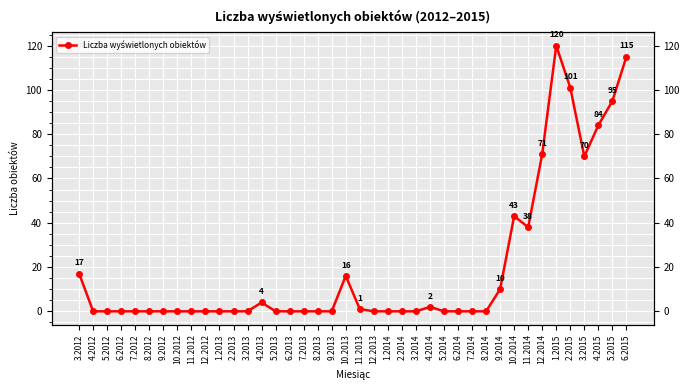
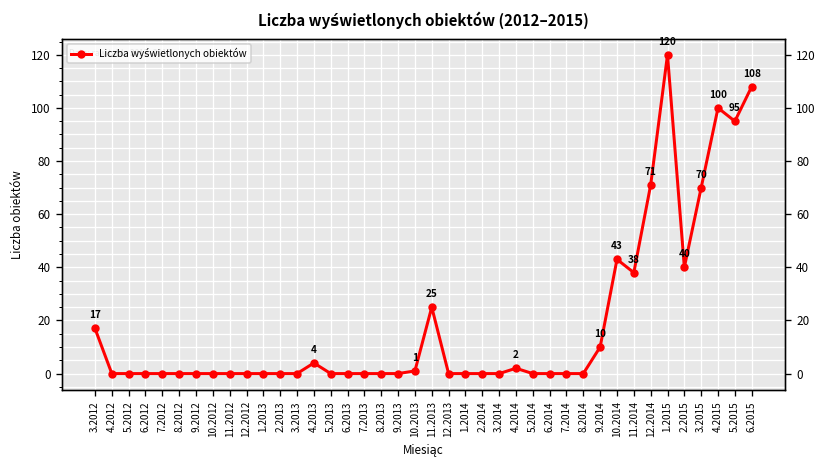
  {
    "3.2012": 17,
    "4.2013": 4,
-   "10.2013": 16,
-   "11.2013": 1,
+   "10.2013": 1,
+   "11.2013": 25,
    "4.2014": 2,
    "9.2014": 10,
    "10.2014": 43,
    "11.2014": 38,
    "12.2014": 71,
    "1.2015": 120,
-   "2.2015": 101,
+   "2.2015": 40,
    "3.2015": 70,
-   "4.2015": 84,
+   "4.2015": 100,
    "5.2015": 95,
-   "6.2015": 115
+   "6.2015": 108
  }
